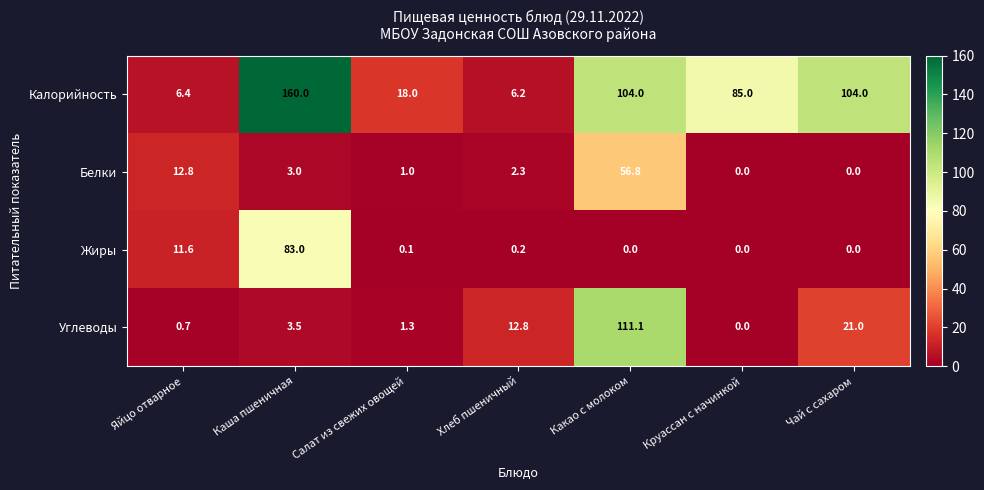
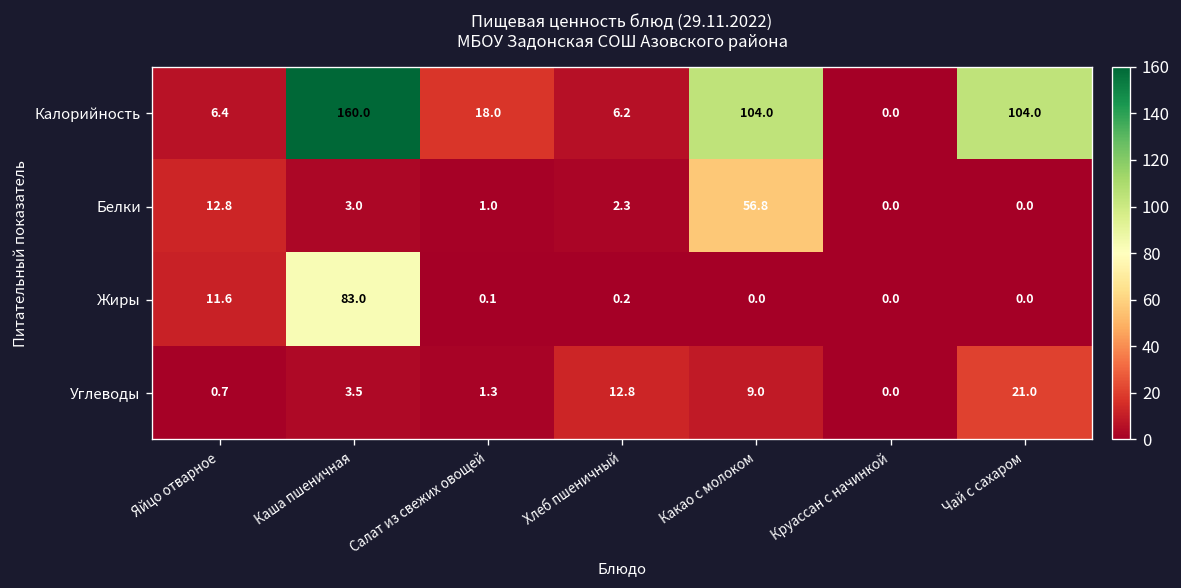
  {
    "Калорийность": {
      "Яйцо отварное": 6.4,
      "Каша пшеничная": 160.0,
      "Салат из свежих овощей": 18.0,
      "Хлеб пшеничный": 6.2,
      "Какао с молоком": 104.0,
-     "Круассан с начинкой": 85.0,
+     "Круассан с начинкой": 0.0,
      "Чай с сахаром": 104.0
    },
    "Белки": {
      "Яйцо отварное": 12.8,
      "Каша пшеничная": 3.0,
      "Салат из свежих овощей": 1.0,
      "Хлеб пшеничный": 2.3,
      "Какао с молоком": 56.8,
      "Круассан с начинкой": 0.0,
      "Чай с сахаром": 0.0
    },
    "Жиры": {
      "Яйцо отварное": 11.6,
      "Каша пшеничная": 83.0,
      "Салат из свежих овощей": 0.1,
      "Хлеб пшеничный": 0.2,
      "Какао с молоком": 0.0,
      "Круассан с начинкой": 0.0,
      "Чай с сахаром": 0.0
    },
    "Углеводы": {
      "Яйцо отварное": 0.7,
      "Каша пшеничная": 3.5,
      "Салат из свежих овощей": 1.3,
      "Хлеб пшеничный": 12.8,
-     "Какао с молоком": 111.1,
+     "Какао с молоком": 9.0,
      "Круассан с начинкой": 0.0,
      "Чай с сахаром": 21.0
    }
  }
